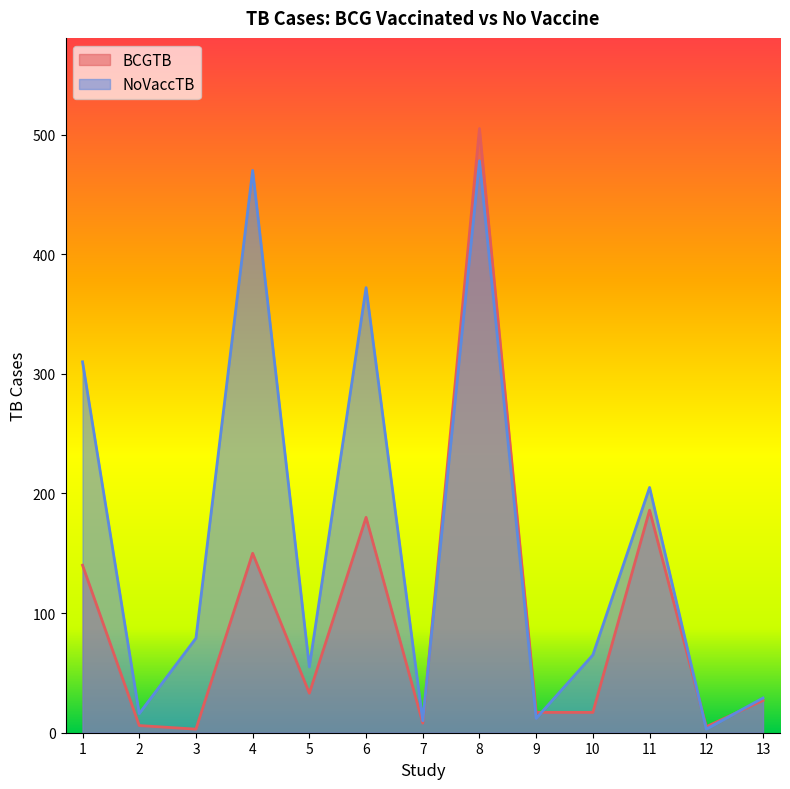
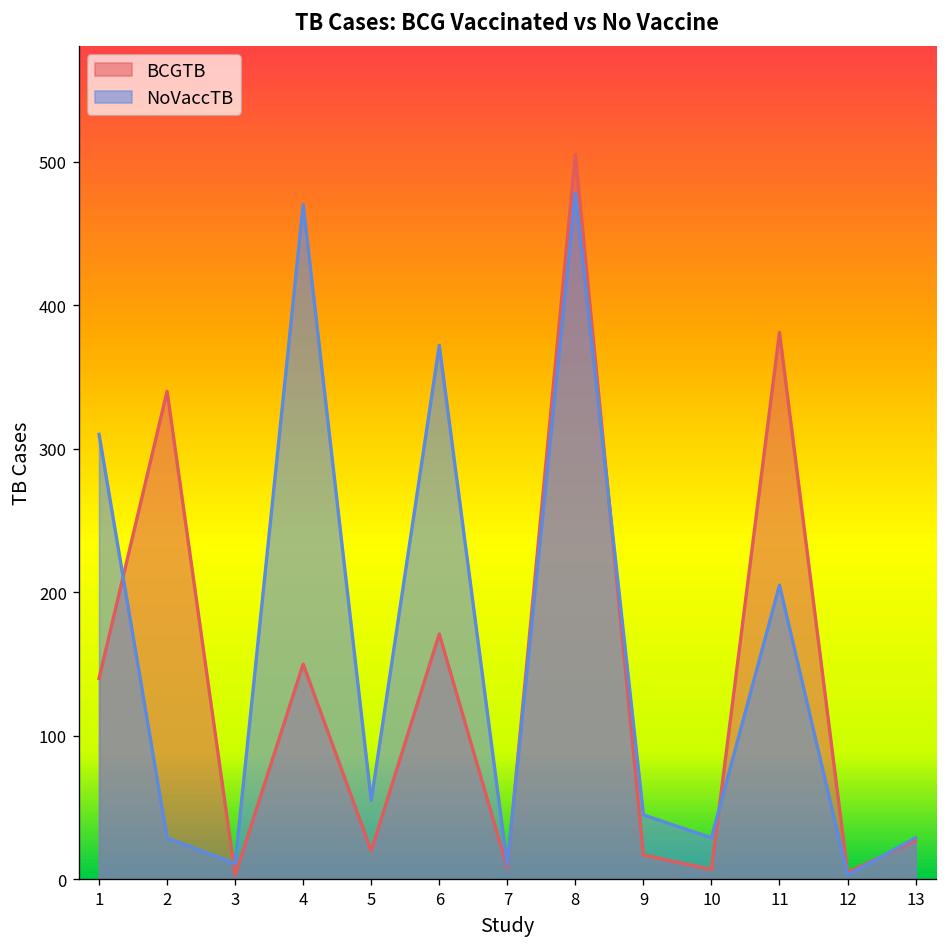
  {
    "BCGTB": {
      "1": 140,
-     "2": 6,
+     "2": 340,
      "3": 3,
      "4": 150,
-     "5": 33,
-     "6": 180,
+     "5": 20,
+     "6": 171,
      "8": 505,
      "9": 17,
-     "10": 17,
-     "11": 186
+     "10": 7,
+     "11": 381
    },
    "NoVaccTB": {
      "1": 310,
-     "2": 16,
-     "3": 79,
+     "2": 29,
+     "3": 11,
      "4": 470,
      "5": 55,
      "6": 372,
      "8": 478,
-     "9": 12,
-     "10": 65,
+     "9": 45,
+     "10": 29,
      "11": 205
    }
  }
